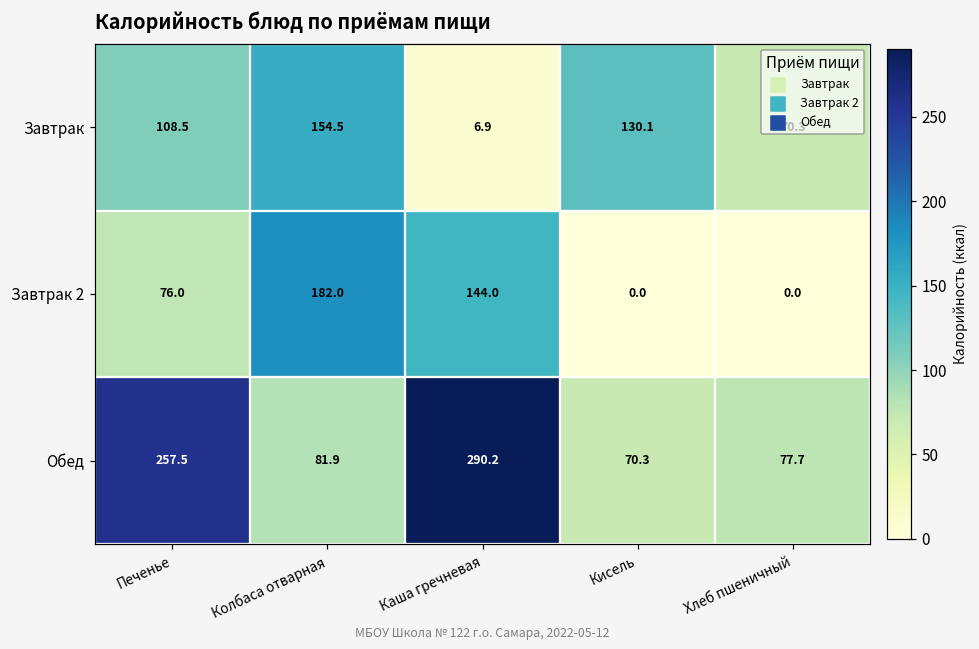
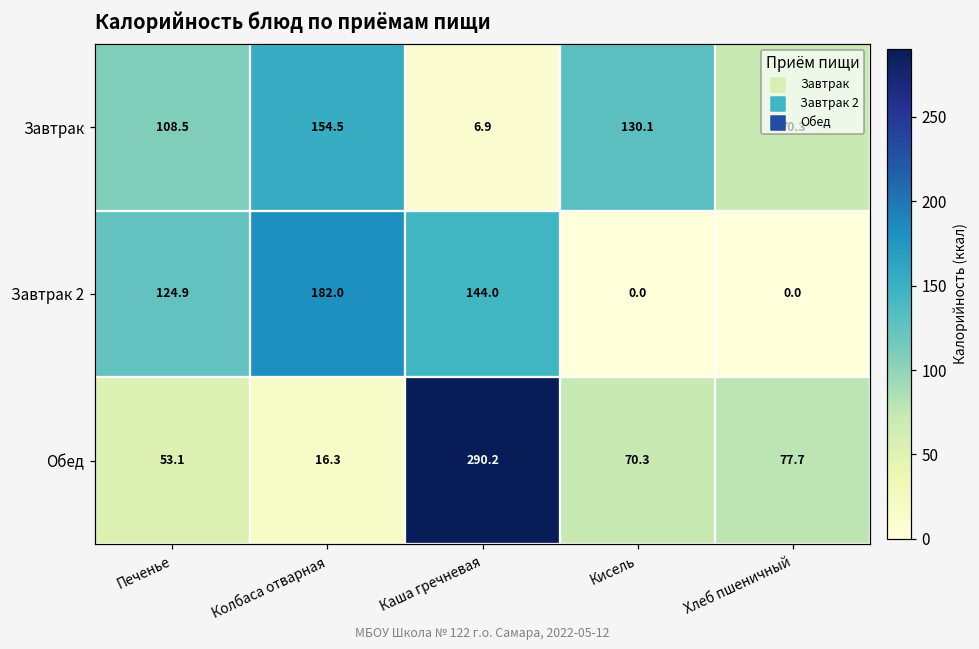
  {
    "Завтрак": {
      "Печенье": 108.5,
      "Колбаса отварная": 154.5,
      "Каша гречневая": 6.9,
      "Кисель": 130.1
    },
    "Завтрак 2": {
-     "Печенье": 76.0,
+     "Печенье": 124.9,
      "Колбаса отварная": 182.0,
      "Каша гречневая": 144.0,
      "Кисель": 0.0,
      "Хлеб пшеничный": 0.0
    },
    "Обед": {
-     "Печенье": 257.5,
-     "Колбаса отварная": 81.9,
+     "Печенье": 53.1,
+     "Колбаса отварная": 16.3,
      "Каша гречневая": 290.2,
      "Кисель": 70.3,
      "Хлеб пшеничный": 77.7
    }
  }
